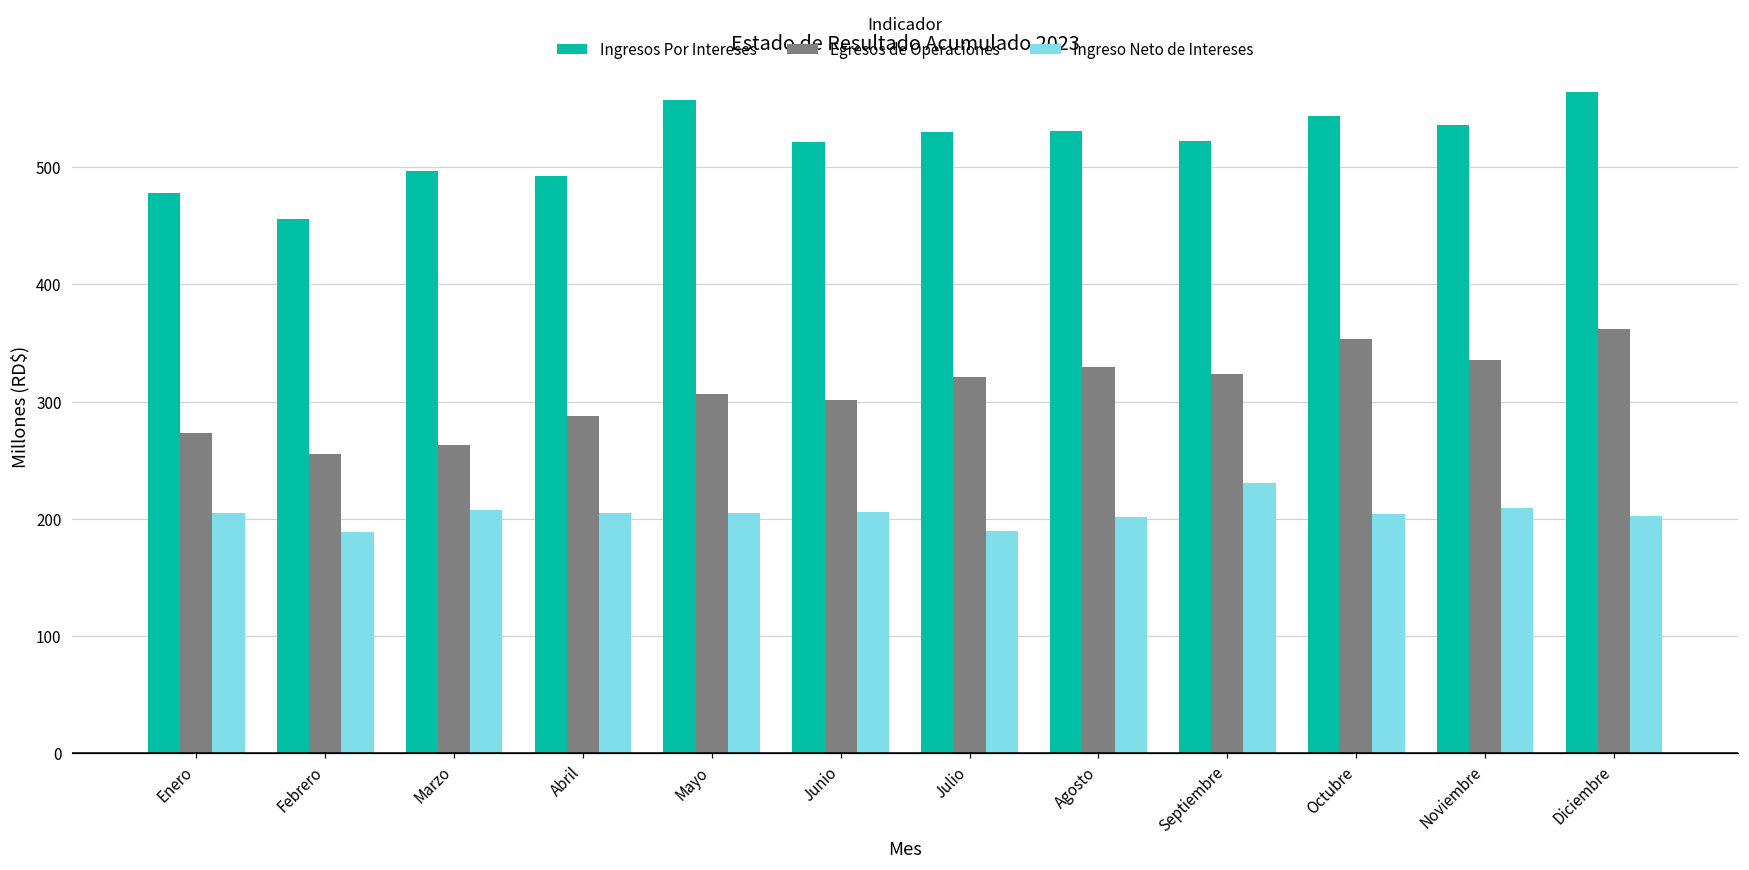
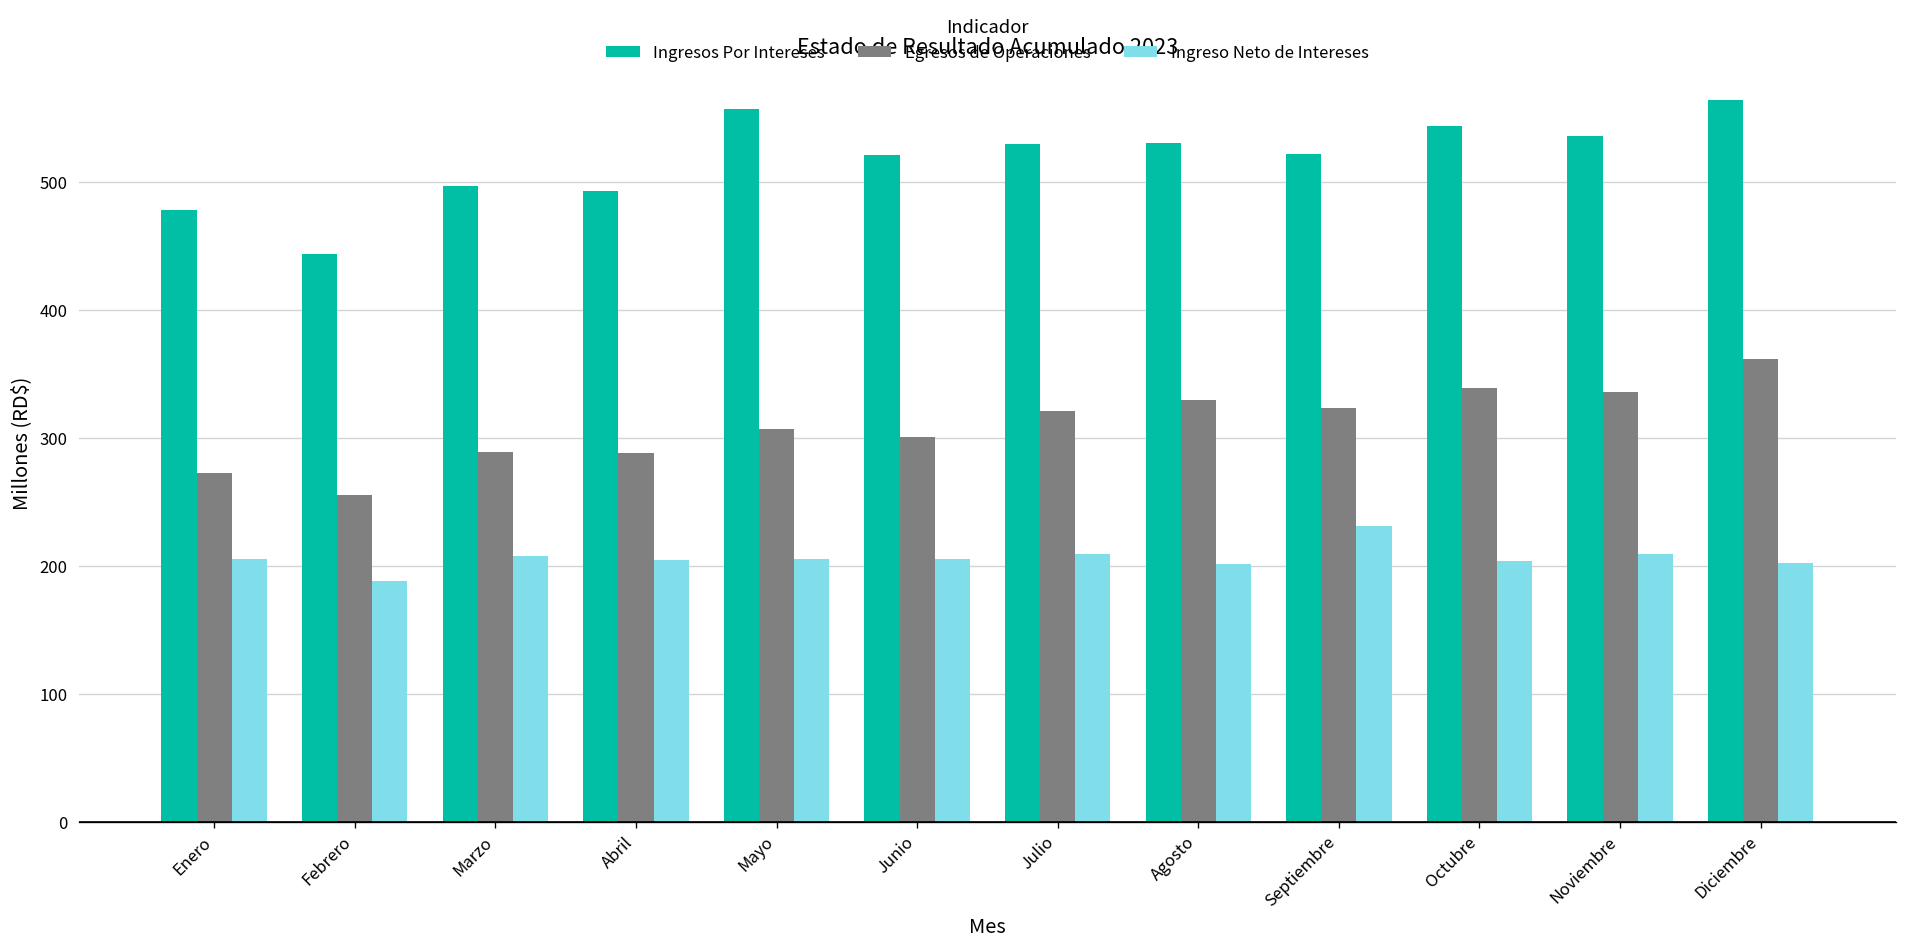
  {
    "Ingresos Por Intereses": {
      "Enero": 478,
-     "Febrero": 456,
+     "Febrero": 444,
      "Marzo": 497,
      "Abril": 493,
      "Mayo": 558,
      "Junio": 521,
      "Julio": 530,
      "Agosto": 531,
      "Septiembre": 522,
      "Octubre": 544,
      "Noviembre": 536,
      "Diciembre": 564
    },
    "Egresos de Operaciones": {
      "Enero": 273,
      "Febrero": 255,
-     "Marzo": 264,
+     "Marzo": 289,
      "Abril": 288,
      "Mayo": 307,
      "Junio": 301,
      "Julio": 321,
      "Agosto": 330,
      "Septiembre": 324,
-     "Octubre": 354,
+     "Octubre": 339,
      "Noviembre": 336,
      "Diciembre": 362
    },
    "Ingreso Neto de Intereses": {
      "Enero": 205,
      "Febrero": 189,
      "Marzo": 208,
      "Abril": 205,
      "Mayo": 206,
      "Junio": 206,
-     "Julio": 190,
+     "Julio": 209,
      "Agosto": 201,
      "Septiembre": 231,
      "Octubre": 204,
      "Noviembre": 210,
      "Diciembre": 202
    }
  }
